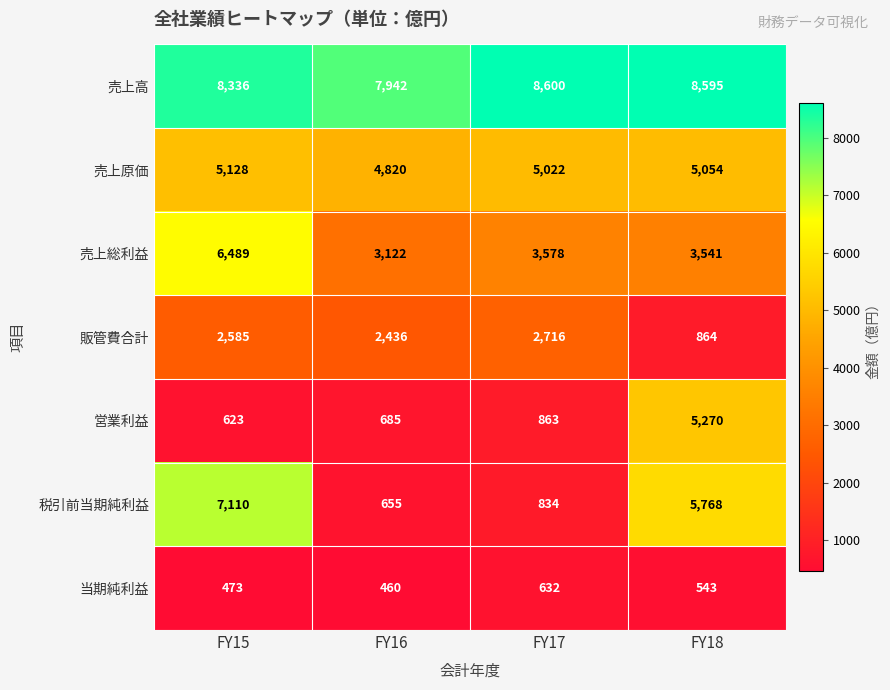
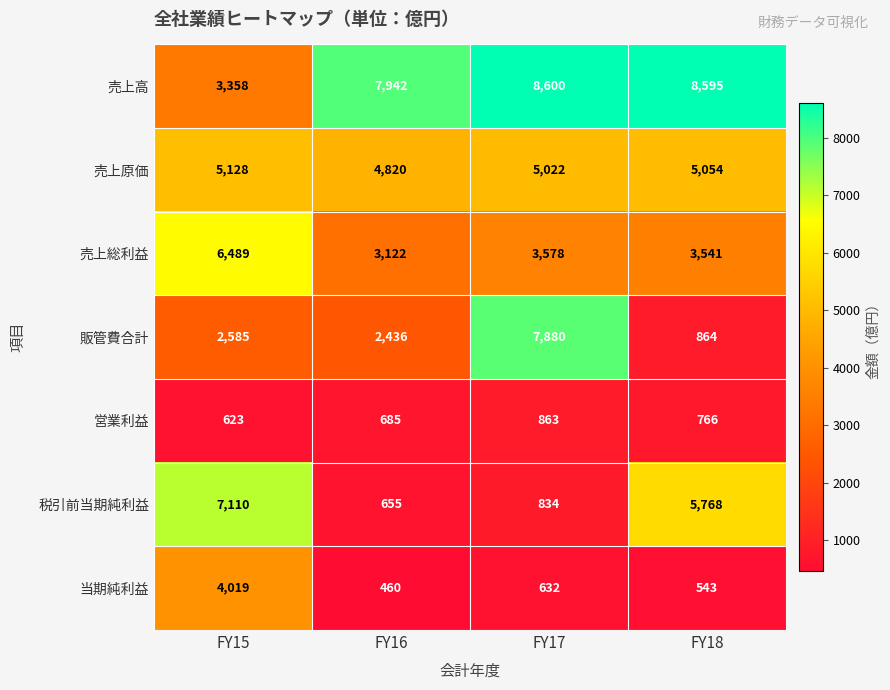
  {
    "売上高": {
-     "FY15": "8,336",
+     "FY15": "3,358",
      "FY16": "7,942",
      "FY17": "8,600",
      "FY18": "8,595"
    },
    "売上原価": {
      "FY15": "5,128",
      "FY16": "4,820",
      "FY17": "5,022",
      "FY18": "5,054"
    },
    "売上総利益": {
      "FY15": "6,489",
      "FY16": "3,122",
      "FY17": "3,578",
      "FY18": "3,541"
    },
    "販管費合計": {
      "FY15": "2,585",
      "FY16": "2,436",
-     "FY17": "2,716",
+     "FY17": "7,880",
      "FY18": "864"
    },
    "営業利益": {
      "FY15": "623",
      "FY16": "685",
      "FY17": "863",
-     "FY18": "5,270"
+     "FY18": "766"
    },
    "税引前当期純利益": {
      "FY15": "7,110",
      "FY16": "655",
      "FY17": "834",
      "FY18": "5,768"
    },
    "当期純利益": {
-     "FY15": "473",
+     "FY15": "4,019",
      "FY16": "460",
      "FY17": "632",
      "FY18": "543"
    }
  }
